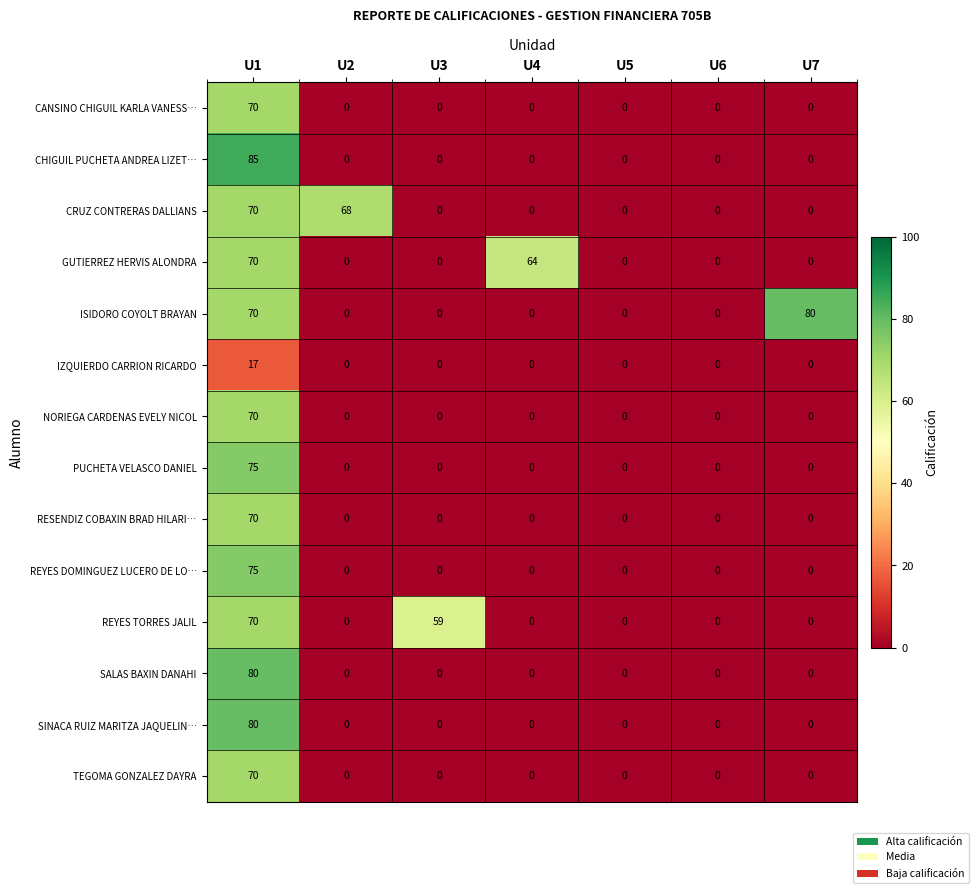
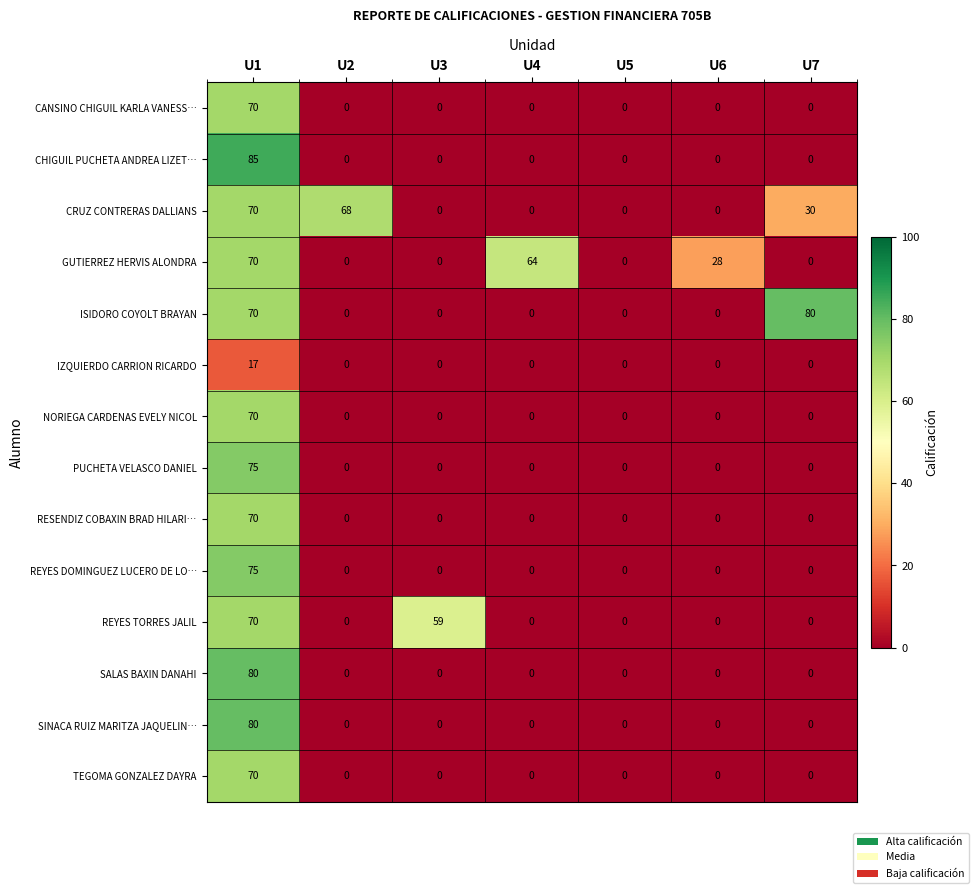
  {
    "CANSINO CHIGUIL KARLA VANESS…": {
      "U1": 70,
      "U2": 0,
      "U3": 0,
      "U4": 0,
      "U5": 0,
      "U6": 0,
      "U7": 0
    },
    "CHIGUIL PUCHETA ANDREA LIZET…": {
      "U1": 85,
      "U2": 0,
      "U3": 0,
      "U4": 0,
      "U5": 0,
      "U6": 0,
      "U7": 0
    },
    "CRUZ CONTRERAS DALLIANS": {
      "U1": 70,
      "U2": 68,
      "U3": 0,
      "U4": 0,
      "U5": 0,
      "U6": 0,
-     "U7": 0
+     "U7": 30
    },
    "GUTIERREZ HERVIS ALONDRA": {
      "U1": 70,
      "U2": 0,
      "U3": 0,
      "U4": 64,
      "U5": 0,
-     "U6": 0,
+     "U6": 28,
      "U7": 0
    },
    "ISIDORO COYOLT BRAYAN": {
      "U1": 70,
      "U2": 0,
      "U3": 0,
      "U4": 0,
      "U5": 0,
      "U6": 0,
      "U7": 80
    },
    "IZQUIERDO CARRION RICARDO": {
      "U1": 17,
      "U2": 0,
      "U3": 0,
      "U4": 0,
      "U5": 0,
      "U6": 0,
      "U7": 0
    },
    "NORIEGA CARDENAS EVELY NICOL": {
      "U1": 70,
      "U2": 0,
      "U3": 0,
      "U4": 0,
      "U5": 0,
      "U6": 0,
      "U7": 0
    },
    "PUCHETA VELASCO DANIEL": {
      "U1": 75,
      "U2": 0,
      "U3": 0,
      "U4": 0,
      "U5": 0,
      "U6": 0,
      "U7": 0
    },
    "RESENDIZ COBAXIN BRAD HILARI…": {
      "U1": 70,
      "U2": 0,
      "U3": 0,
      "U4": 0,
      "U5": 0,
      "U6": 0,
      "U7": 0
    },
    "REYES DOMINGUEZ LUCERO DE LO…": {
      "U1": 75,
      "U2": 0,
      "U3": 0,
      "U4": 0,
      "U5": 0,
      "U6": 0,
      "U7": 0
    },
    "REYES TORRES JALIL": {
      "U1": 70,
      "U2": 0,
      "U3": 59,
      "U4": 0,
      "U5": 0,
      "U6": 0,
      "U7": 0
    },
    "SALAS BAXIN DANAHI": {
      "U1": 80,
      "U2": 0,
      "U3": 0,
      "U4": 0,
      "U5": 0,
      "U6": 0,
      "U7": 0
    },
    "SINACA RUIZ MARITZA JAQUELIN…": {
      "U1": 80,
      "U2": 0,
      "U3": 0,
      "U4": 0,
      "U5": 0,
      "U6": 0,
      "U7": 0
    },
    "TEGOMA GONZALEZ DAYRA": {
      "U1": 70,
      "U2": 0,
      "U3": 0,
      "U4": 0,
      "U5": 0,
      "U6": 0,
      "U7": 0
    }
  }
